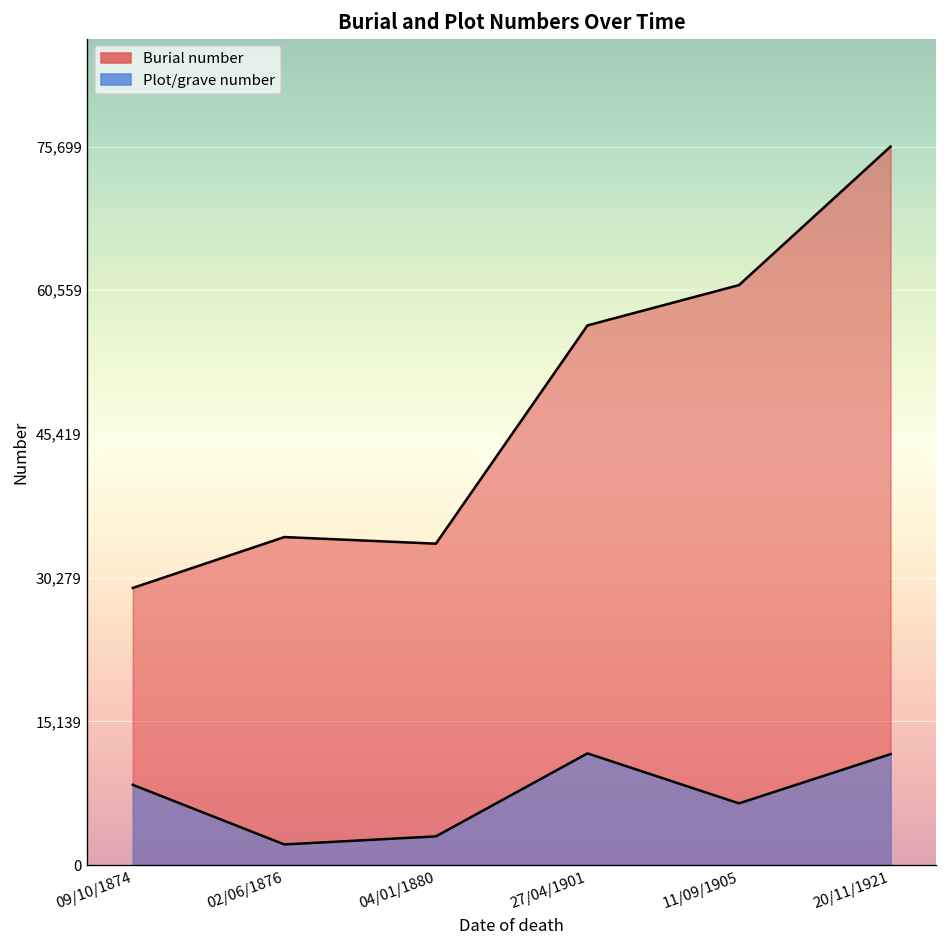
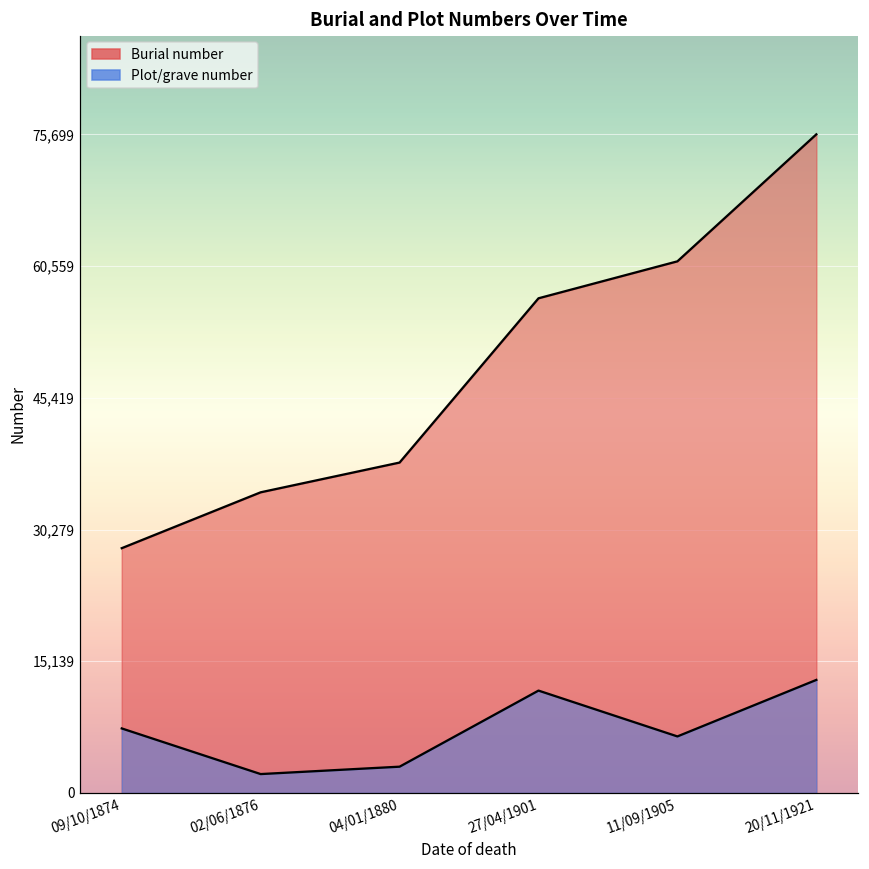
  {
    "Burial number": {
-     "09/10/1874": "29,000",
+     "09/10/1874": "28,000",
      "02/06/1876": "35,000",
-     "04/01/1880": "34,000",
+     "04/01/1880": "38,000",
      "27/04/1901": "57,000",
      "11/09/1905": "61,000",
      "20/11/1921": "76,000"
    },
    "Plot/grave number": {
-     "09/10/1874": "8,000",
+     "09/10/1874": "7,000",
      "02/06/1876": "2,000",
      "04/01/1880": "3,000",
      "27/04/1901": "12,000",
      "11/09/1905": "6,000",
-     "20/11/1921": "12,000"
+     "20/11/1921": "13,000"
    }
  }
